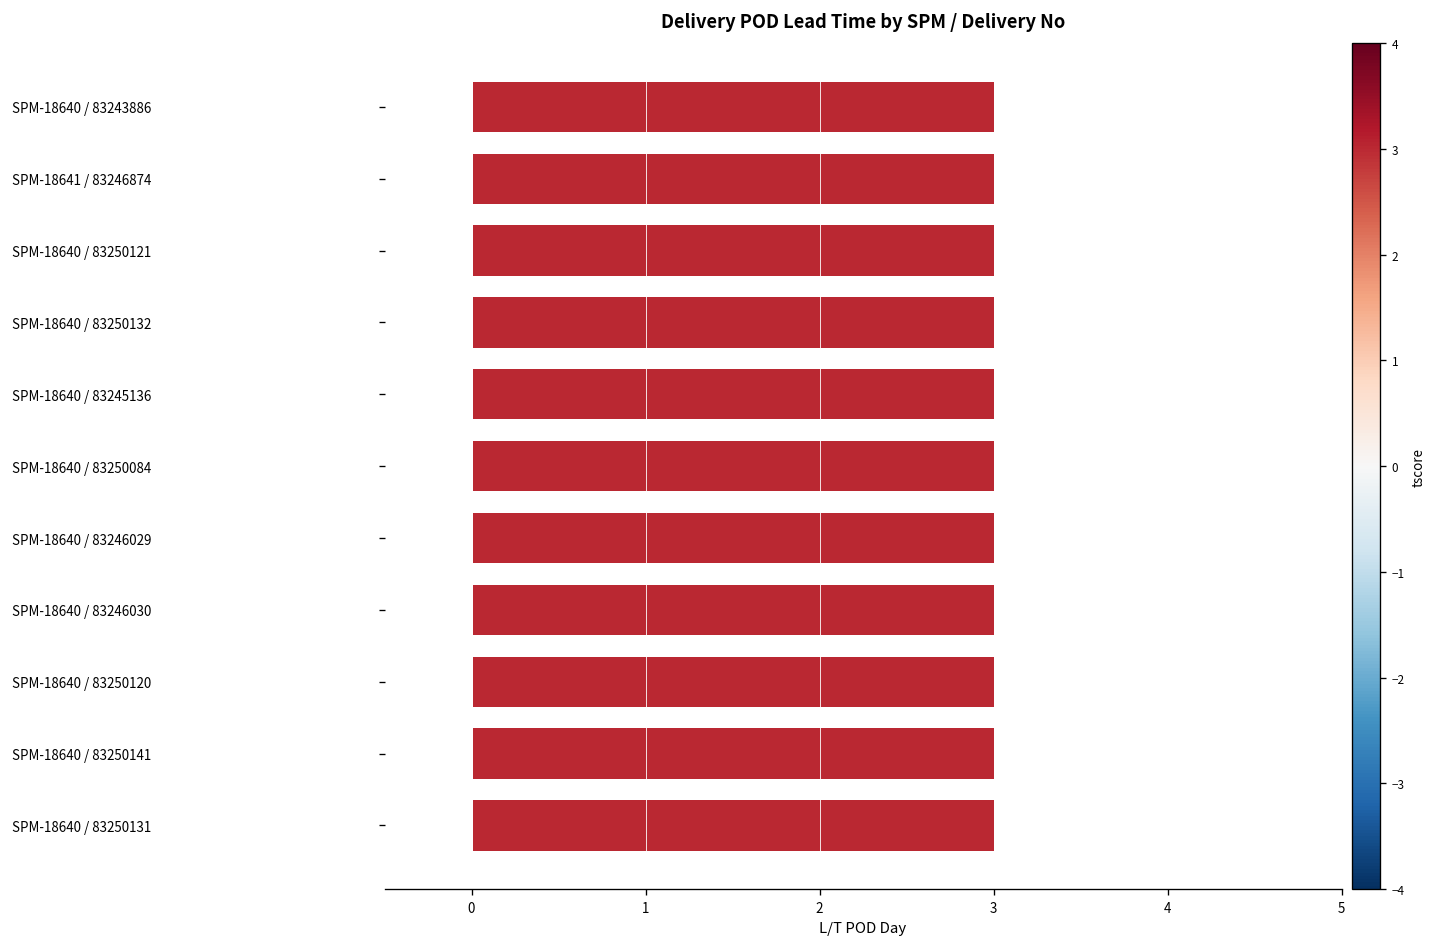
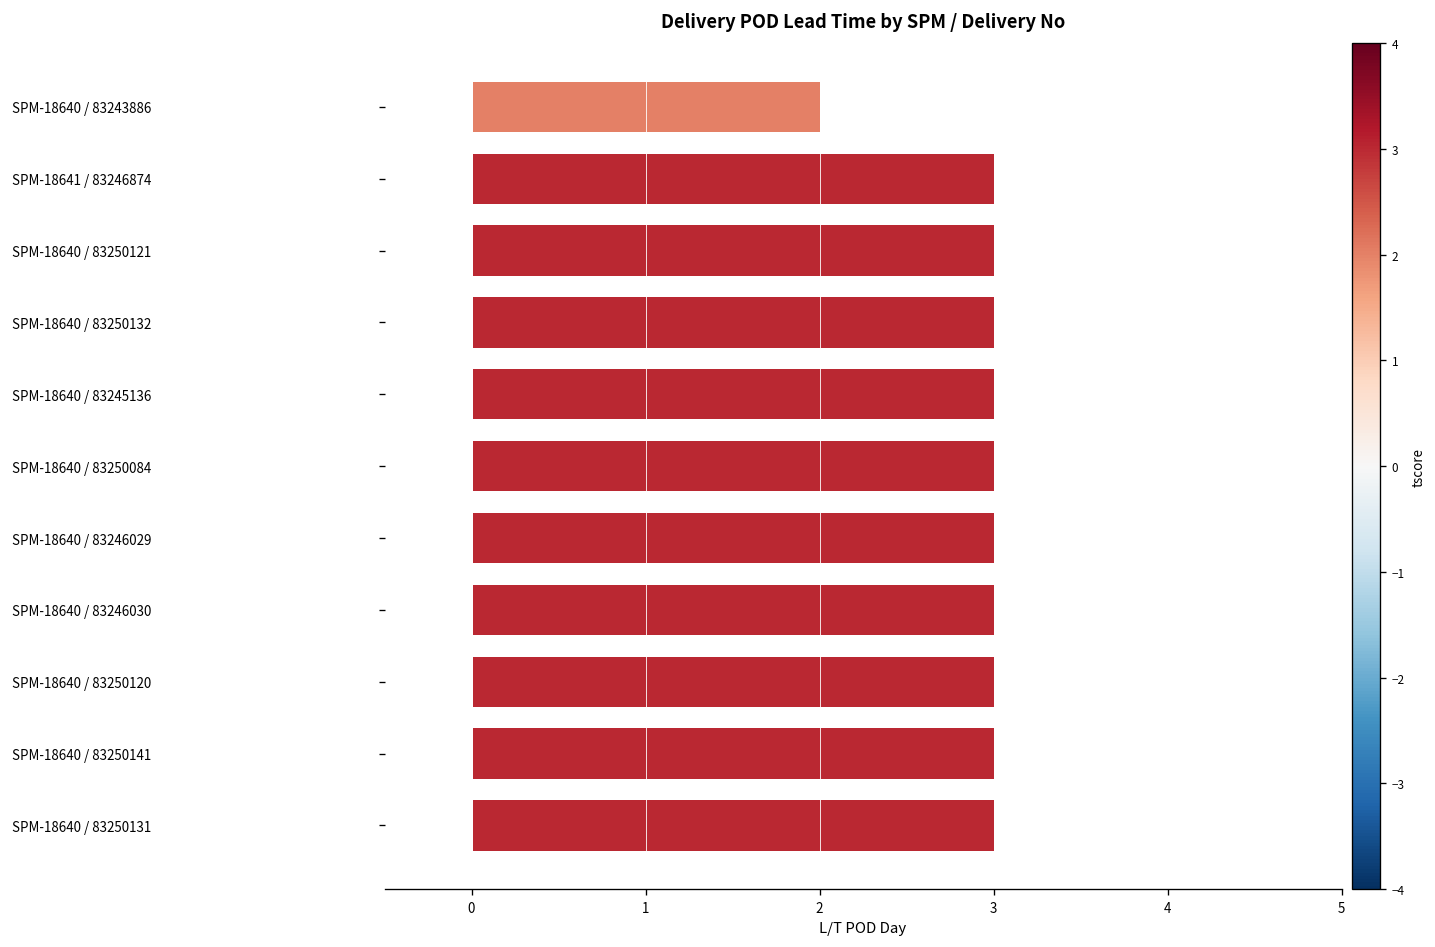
  {
-   "SPM-18640 / 83243886": 3,
+   "SPM-18640 / 83243886": 2,
    "SPM-18641 / 83246874": 3,
    "SPM-18640 / 83250121": 3,
    "SPM-18640 / 83250132": 3,
    "SPM-18640 / 83245136": 3,
    "SPM-18640 / 83250084": 3,
    "SPM-18640 / 83246029": 3,
    "SPM-18640 / 83246030": 3,
    "SPM-18640 / 83250120": 3,
    "SPM-18640 / 83250141": 3,
    "SPM-18640 / 83250131": 3
  }
